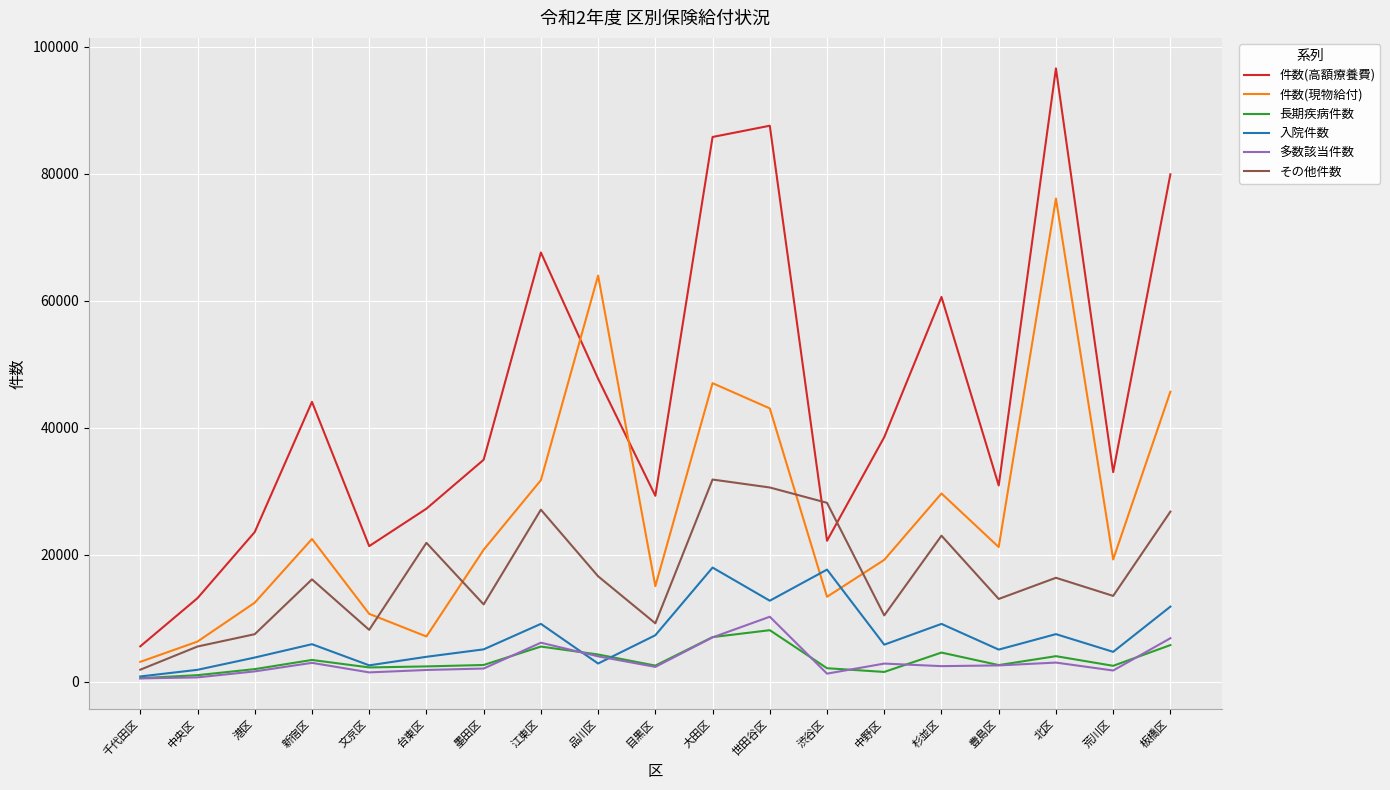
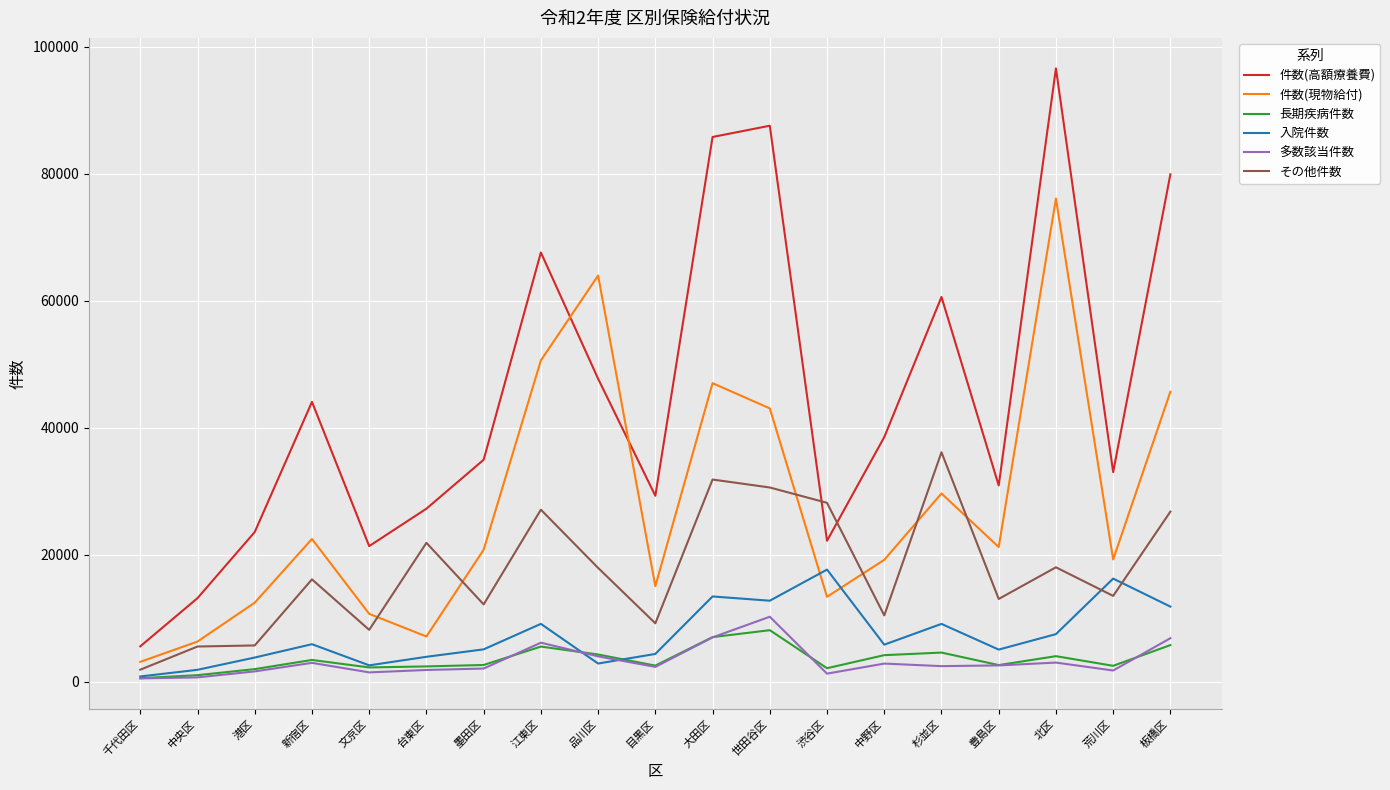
  {
    "件数(高額療養費)": {
      "千代田区": 6000,
      "中央区": 13000,
      "港区": 24000,
      "新宿区": 44000,
      "文京区": 21000,
      "台東区": 27000,
      "墨田区": 35000,
      "江東区": 68000,
      "品川区": 48000,
      "目黒区": 29000,
      "大田区": 86000,
      "世田谷区": 88000,
      "渋谷区": 22000,
      "中野区": 39000,
      "杉並区": 61000,
      "豊島区": 31000,
      "北区": 97000,
      "荒川区": 33000,
      "板橋区": 80000
    },
    "件数(現物給付)": {
      "千代田区": 3000,
      "中央区": 6000,
      "港区": 12000,
      "新宿区": 22000,
      "文京区": 11000,
      "台東区": 7000,
      "墨田区": 21000,
-     "江東区": 32000,
+     "江東区": 51000,
      "品川区": 64000,
      "目黒区": 15000,
      "大田区": 47000,
      "世田谷区": 43000,
      "渋谷区": 13000,
      "中野区": 19000,
      "杉並区": 30000,
      "豊島区": 21000,
      "北区": 76000,
      "荒川区": 19000,
      "板橋区": 46000
    },
    "長期疾病件数": {
      "新宿区": 3000,
      "台東区": 2000,
      "墨田区": 3000,
      "江東区": 6000,
      "世田谷区": 8000,
      "渋谷区": 2000,
-     "中野区": 2000,
+     "中野区": 4000,
      "杉並区": 5000,
      "北区": 4000,
      "荒川区": 2000,
      "板橋区": 6000
    },
    "入院件数": {
      "中央区": 2000,
      "港区": 4000,
      "新宿区": 6000,
      "台東区": 4000,
      "墨田区": 5000,
      "江東区": 9000,
      "品川区": 3000,
-     "目黒区": 7000,
-     "大田区": 18000,
+     "目黒区": 4000,
+     "大田区": 13000,
      "世田谷区": 13000,
      "渋谷区": 18000,
      "中野区": 6000,
      "杉並区": 9000,
      "豊島区": 5000,
      "北区": 7000,
-     "荒川区": 5000,
+     "荒川区": 16000,
      "板橋区": 12000
    },
    "多数該当件数": {
      "新宿区": 3000,
      "文京区": 1000,
      "台東区": 2000,
      "墨田区": 2000,
      "江東区": 6000,
      "世田谷区": 10000,
      "渋谷区": 1000,
      "中野区": 3000,
      "杉並区": 2000,
      "北区": 3000,
      "荒川区": 2000,
      "板橋区": 7000
    },
    "その他件数": {
      "千代田区": 2000,
      "中央区": 6000,
-     "港区": 7000,
+     "港区": 6000,
      "新宿区": 16000,
      "文京区": 8000,
      "台東区": 22000,
      "墨田区": 12000,
      "江東区": 27000,
-     "品川区": 17000,
+     "品川区": 18000,
      "目黒区": 9000,
      "大田区": 32000,
      "世田谷区": 31000,
      "渋谷区": 28000,
      "中野区": 10000,
-     "杉並区": 23000,
+     "杉並区": 36000,
      "豊島区": 13000,
-     "北区": 16000,
+     "北区": 18000,
      "荒川区": 14000,
      "板橋区": 27000
    }
  }
